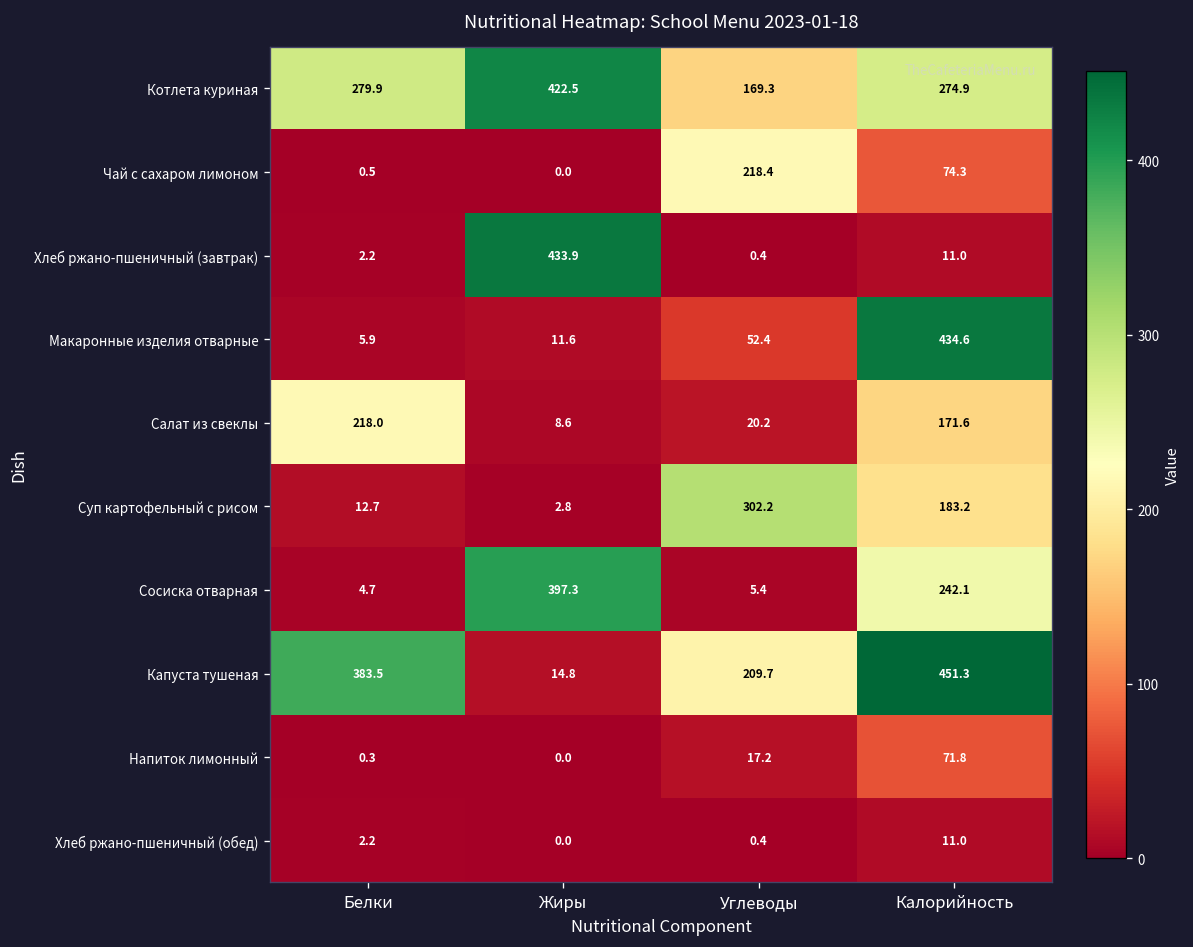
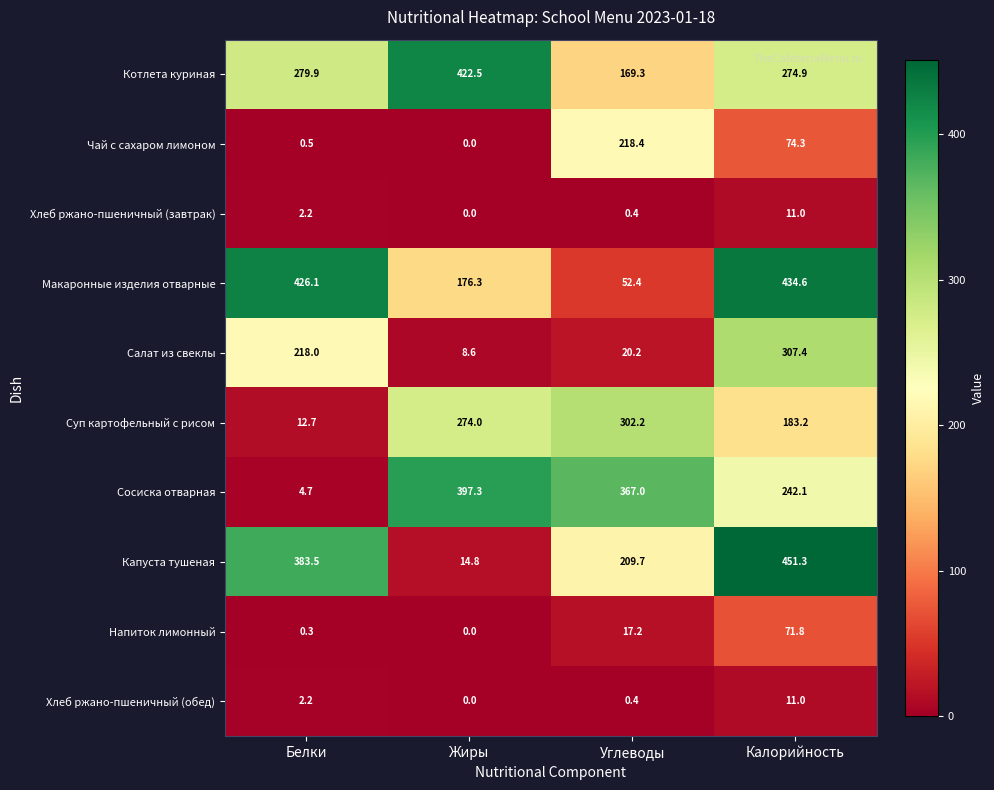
  {
    "Котлета куриная": {
      "Белки": 279.9,
      "Жиры": 422.5,
      "Углеводы": 169.3
    },
    "Чай с сахаром лимоном": {
      "Белки": 0.5,
      "Жиры": 0.0,
      "Углеводы": 218.4,
      "Калорийность": 74.3
    },
    "Хлеб ржано-пшеничный (завтрак)": {
      "Белки": 2.2,
-     "Жиры": 433.9,
+     "Жиры": 0.0,
      "Углеводы": 0.4,
      "Калорийность": 11.0
    },
    "Макаронные изделия отварные": {
-     "Белки": 5.9,
-     "Жиры": 11.6,
+     "Белки": 426.1,
+     "Жиры": 176.3,
      "Углеводы": 52.4,
      "Калорийность": 434.6
    },
    "Салат из свеклы": {
      "Белки": 218.0,
      "Жиры": 8.6,
      "Углеводы": 20.2,
-     "Калорийность": 171.6
+     "Калорийность": 307.4
    },
    "Суп картофельный с рисом": {
      "Белки": 12.7,
-     "Жиры": 2.8,
+     "Жиры": 274.0,
      "Углеводы": 302.2,
      "Калорийность": 183.2
    },
    "Сосиска отварная": {
      "Белки": 4.7,
      "Жиры": 397.3,
-     "Углеводы": 5.4,
+     "Углеводы": 367.0,
      "Калорийность": 242.1
    },
    "Капуста тушеная": {
      "Белки": 383.5,
      "Жиры": 14.8,
      "Углеводы": 209.7,
      "Калорийность": 451.3
    },
    "Напиток лимонный": {
      "Белки": 0.3,
      "Жиры": 0.0,
      "Углеводы": 17.2,
      "Калорийность": 71.8
    },
    "Хлеб ржано-пшеничный (обед)": {
      "Белки": 2.2,
      "Жиры": 0.0,
      "Углеводы": 0.4,
      "Калорийность": 11.0
    }
  }
